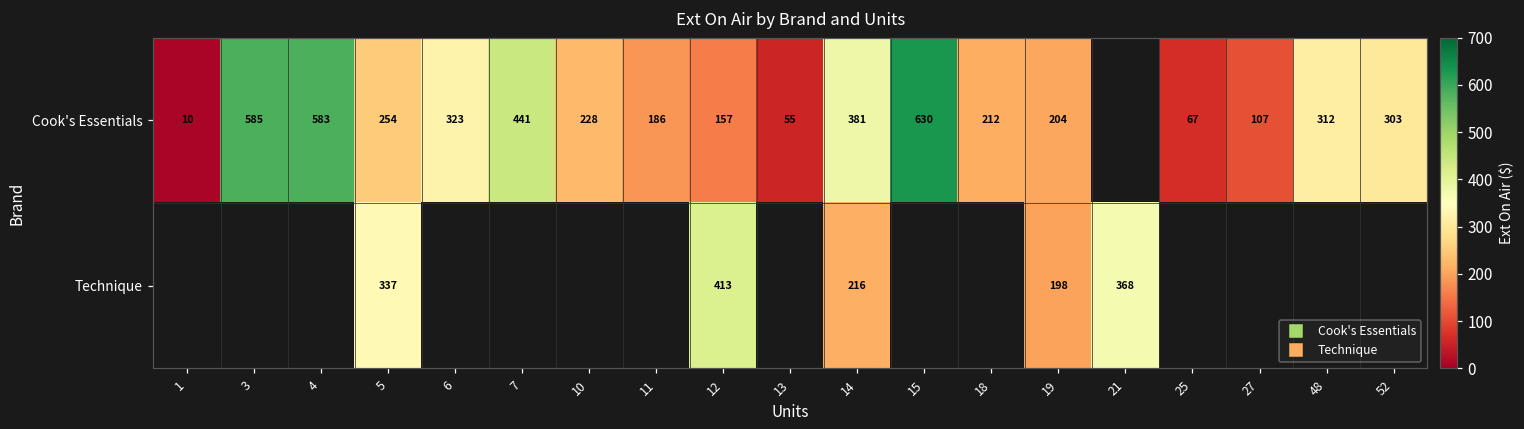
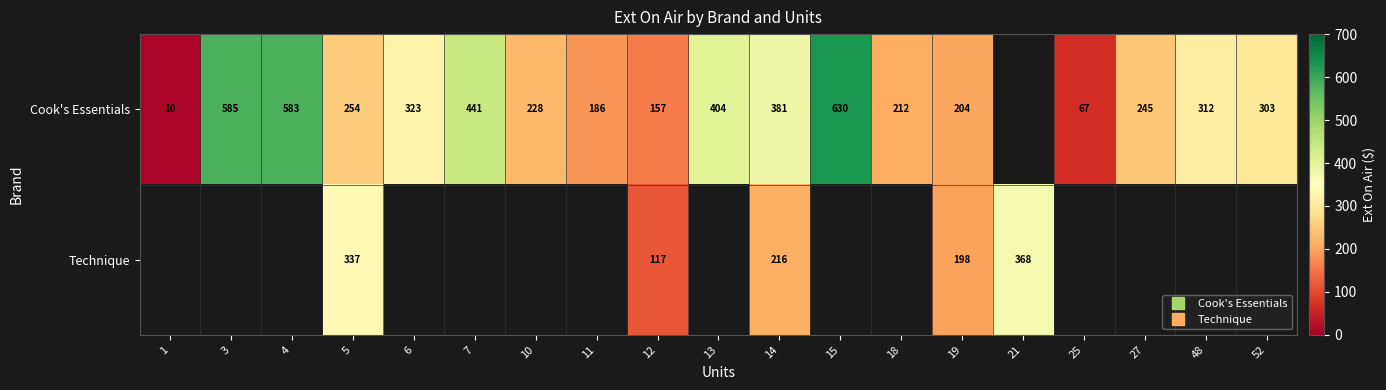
  {
    "Cook's Essentials": {
      "1": 10,
      "3": 585,
      "4": 583,
      "5": 254,
      "6": 323,
      "7": 441,
      "10": 228,
      "11": 186,
      "12": 157,
-     "13": 55,
+     "13": 404,
      "14": 381,
      "15": 630,
      "18": 212,
      "19": 204,
      "25": 67,
-     "27": 107,
+     "27": 245,
      "48": 312,
      "52": 303
    },
    "Technique": {
      "5": 337,
-     "12": 413,
+     "12": 117,
      "14": 216,
      "19": 198,
      "21": 368
    }
  }
